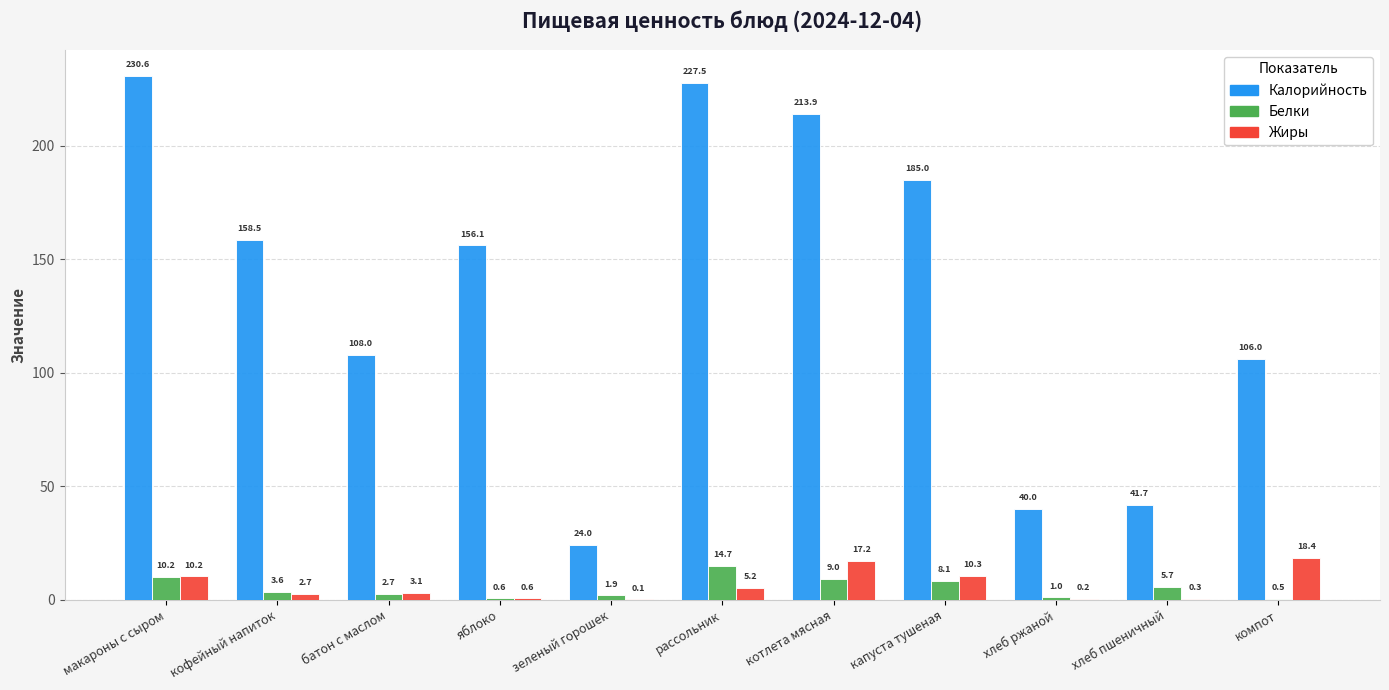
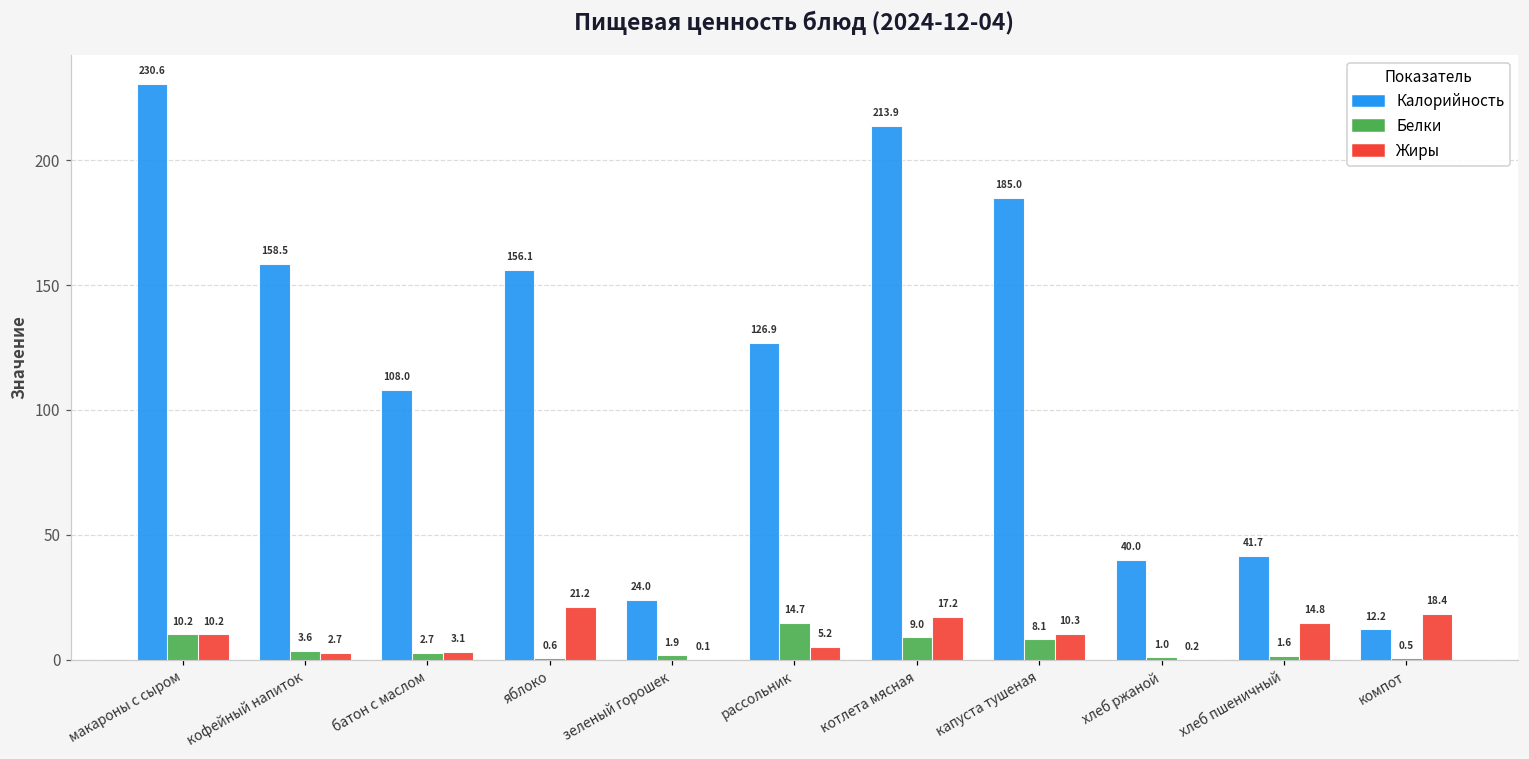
  {
    "Калорийность": {
      "макароны с сыром": 230.6,
      "кофейный напиток": 158.5,
      "батон с маслом": 108.0,
      "яблоко": 156.1,
      "зеленый горошек": 24.0,
-     "рассольник": 227.5,
+     "рассольник": 126.9,
      "котлета мясная": 213.9,
      "капуста тушеная": 185.0,
      "хлеб ржаной": 40.0,
      "хлеб пшеничный": 41.7,
-     "компот": 106.0
+     "компот": 12.2
    },
    "Белки": {
      "макароны с сыром": 10.2,
      "кофейный напиток": 3.6,
      "батон с маслом": 2.7,
      "яблоко": 0.6,
      "зеленый горошек": 1.9,
      "рассольник": 14.7,
      "котлета мясная": 9.0,
      "капуста тушеная": 8.1,
      "хлеб ржаной": 1.0,
-     "хлеб пшеничный": 5.7,
+     "хлеб пшеничный": 1.6,
      "компот": 0.5
    },
    "Жиры": {
      "макароны с сыром": 10.2,
      "кофейный напиток": 2.7,
      "батон с маслом": 3.1,
-     "яблоко": 0.6,
+     "яблоко": 21.2,
      "зеленый горошек": 0.1,
      "рассольник": 5.2,
      "котлета мясная": 17.2,
      "капуста тушеная": 10.3,
      "хлеб ржаной": 0.2,
-     "хлеб пшеничный": 0.3,
+     "хлеб пшеничный": 14.8,
      "компот": 18.4
    }
  }
